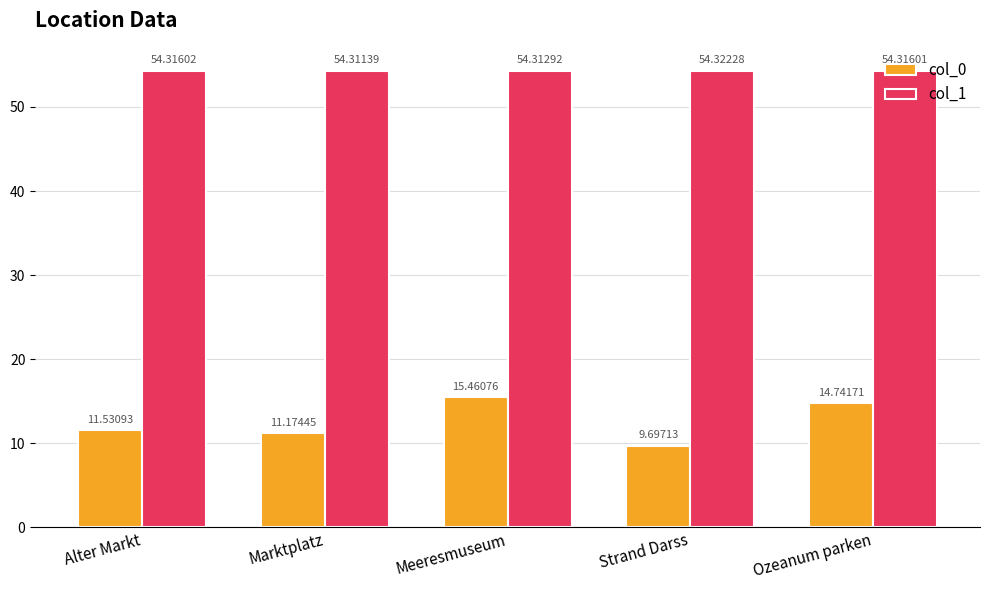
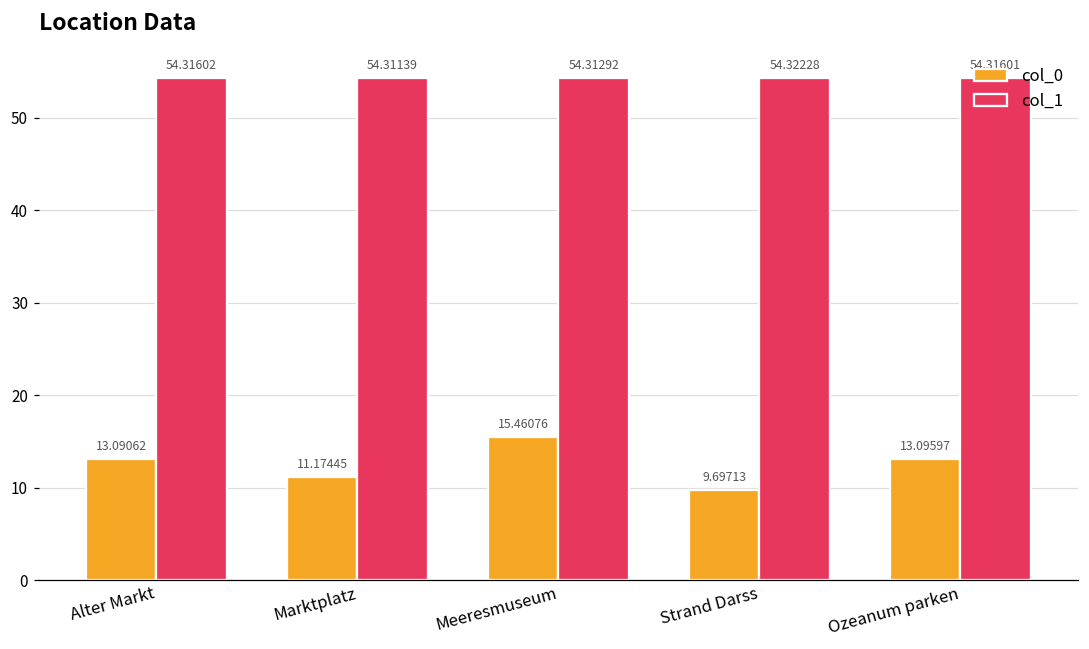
  {
    "col_0": {
-     "Alter Markt": 11.53093,
+     "Alter Markt": 13.09062,
      "Marktplatz": 11.17445,
      "Meeresmuseum": 15.46076,
      "Strand Darss": 9.69713,
-     "Ozeanum parken": 14.74171
+     "Ozeanum parken": 13.09597
    },
    "col_1": {
      "Alter Markt": 54.31602,
      "Marktplatz": 54.31139,
      "Meeresmuseum": 54.31292,
      "Strand Darss": 54.32228,
      "Ozeanum parken": 54.31601
    }
  }
